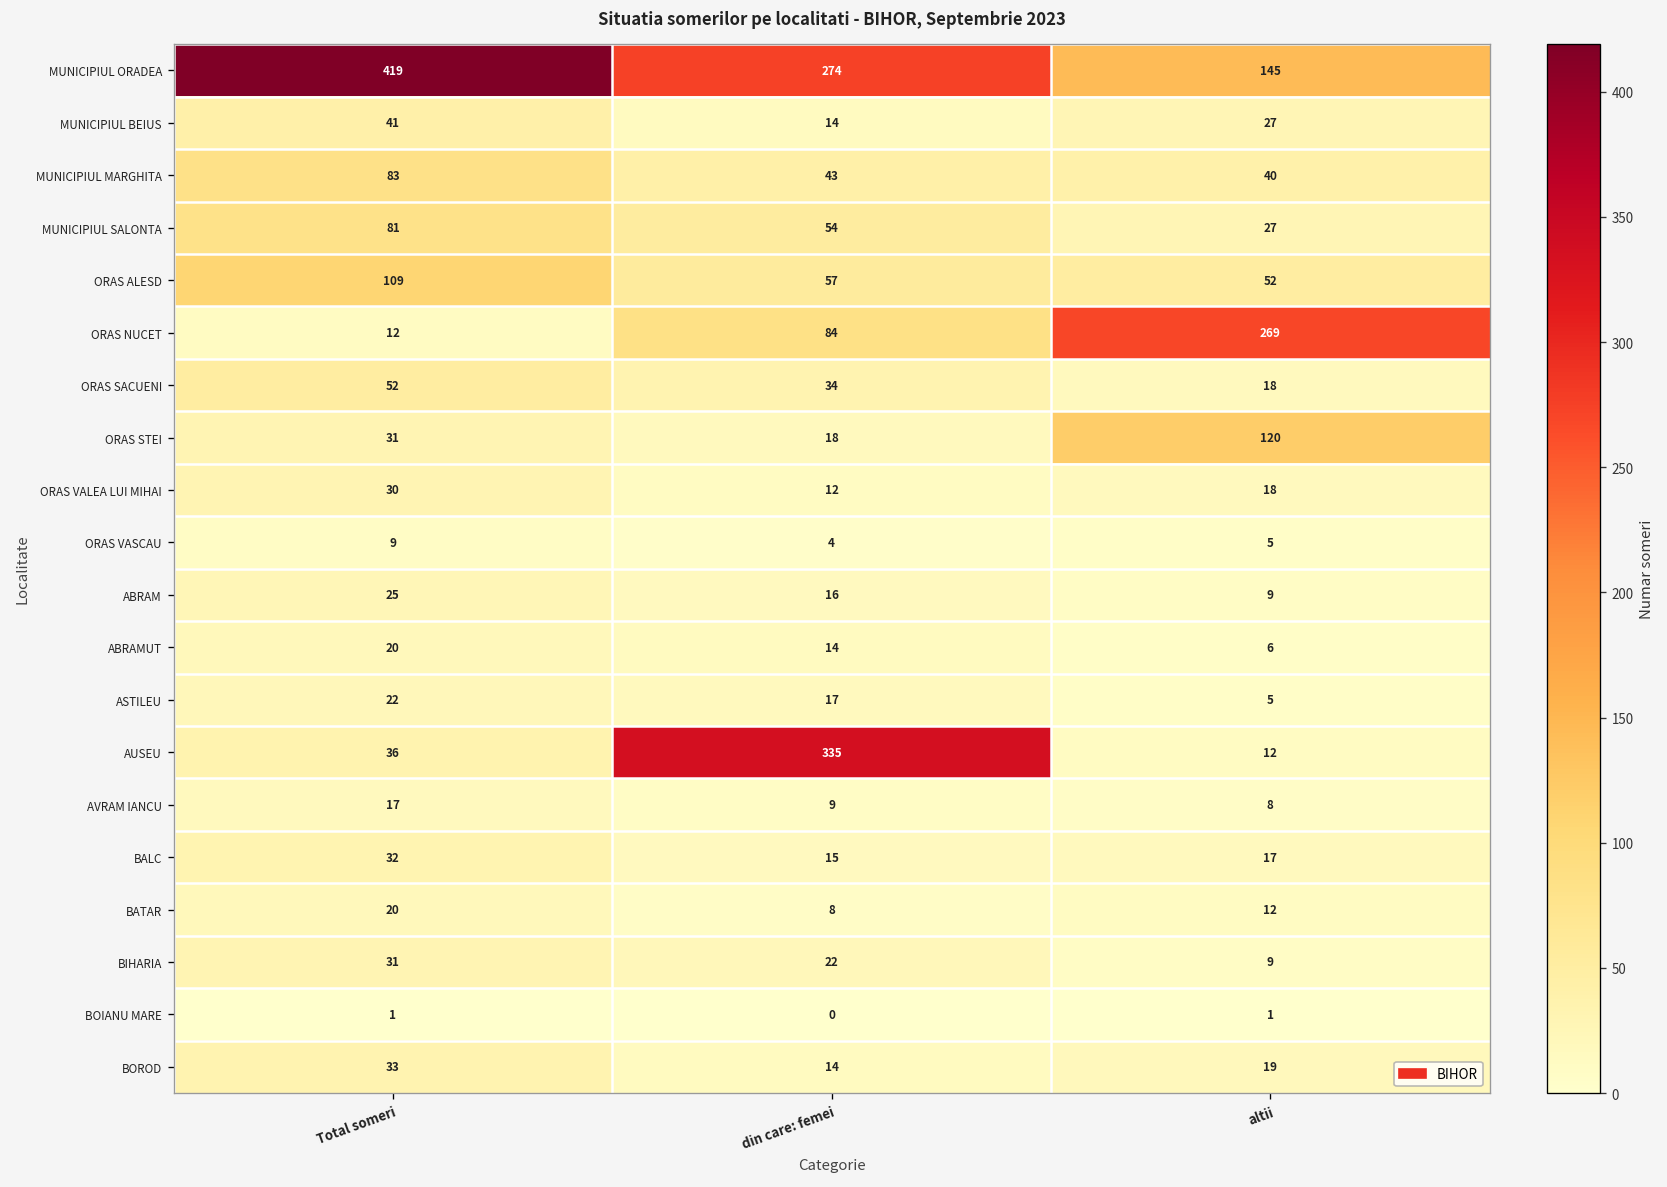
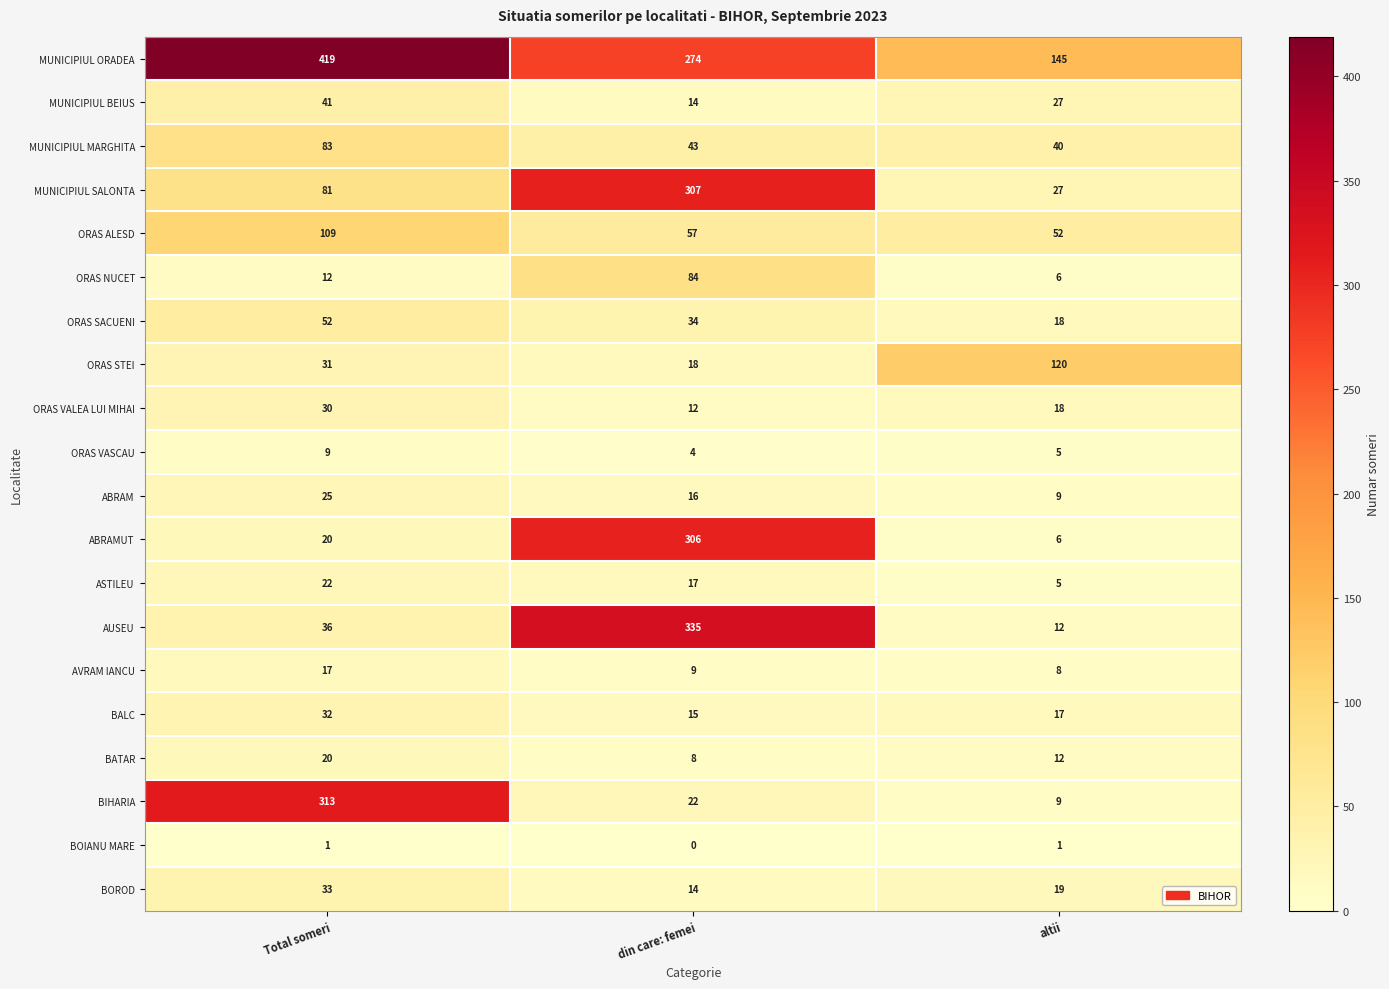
  {
    "MUNICIPIUL ORADEA": {
      "Total someri": 419,
      "din care: femei": 274,
      "altii": 145
    },
    "MUNICIPIUL BEIUS": {
      "Total someri": 41,
      "din care: femei": 14,
      "altii": 27
    },
    "MUNICIPIUL MARGHITA": {
      "Total someri": 83,
      "din care: femei": 43,
      "altii": 40
    },
    "MUNICIPIUL SALONTA": {
      "Total someri": 81,
-     "din care: femei": 54,
+     "din care: femei": 307,
      "altii": 27
    },
    "ORAS ALESD": {
      "Total someri": 109,
      "din care: femei": 57,
      "altii": 52
    },
    "ORAS NUCET": {
      "Total someri": 12,
      "din care: femei": 84,
-     "altii": 269
+     "altii": 6
    },
    "ORAS SACUENI": {
      "Total someri": 52,
      "din care: femei": 34,
      "altii": 18
    },
    "ORAS STEI": {
      "Total someri": 31,
      "din care: femei": 18,
      "altii": 120
    },
    "ORAS VALEA LUI MIHAI": {
      "Total someri": 30,
      "din care: femei": 12,
      "altii": 18
    },
    "ORAS VASCAU": {
      "Total someri": 9,
      "din care: femei": 4,
      "altii": 5
    },
    "ABRAM": {
      "Total someri": 25,
      "din care: femei": 16,
      "altii": 9
    },
    "ABRAMUT": {
      "Total someri": 20,
-     "din care: femei": 14,
+     "din care: femei": 306,
      "altii": 6
    },
    "ASTILEU": {
      "Total someri": 22,
      "din care: femei": 17,
      "altii": 5
    },
    "AUSEU": {
      "Total someri": 36,
      "din care: femei": 335,
      "altii": 12
    },
    "AVRAM IANCU": {
      "Total someri": 17,
      "din care: femei": 9,
      "altii": 8
    },
    "BALC": {
      "Total someri": 32,
      "din care: femei": 15,
      "altii": 17
    },
    "BATAR": {
      "Total someri": 20,
      "din care: femei": 8,
      "altii": 12
    },
    "BIHARIA": {
-     "Total someri": 31,
+     "Total someri": 313,
      "din care: femei": 22,
      "altii": 9
    },
    "BOIANU MARE": {
      "Total someri": 1,
      "din care: femei": 0,
      "altii": 1
    },
    "BOROD": {
      "Total someri": 33,
      "din care: femei": 14,
      "altii": 19
    }
  }
